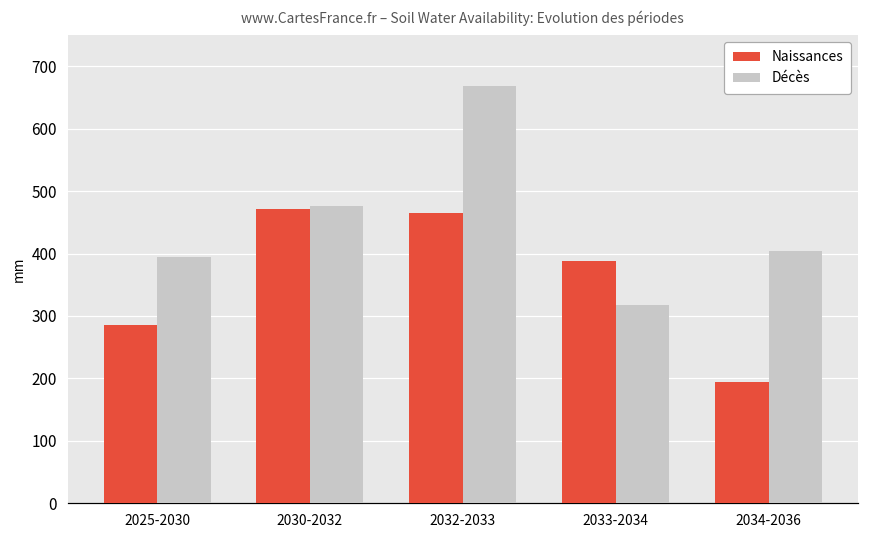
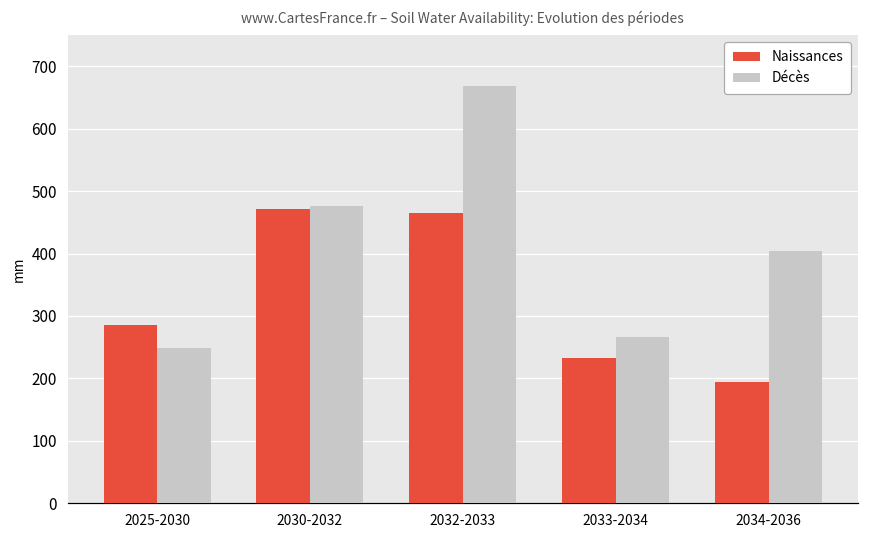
  {
    "Naissances": {
      "2025-2030": 290,
      "2030-2032": 470,
      "2032-2033": 460,
-     "2033-2034": 390,
+     "2033-2034": 230,
      "2034-2036": 190
    },
    "Décès": {
-     "2025-2030": 400,
+     "2025-2030": 250,
      "2030-2032": 480,
      "2032-2033": 670,
-     "2033-2034": 320,
+     "2033-2034": 270,
      "2034-2036": 400
    }
  }
